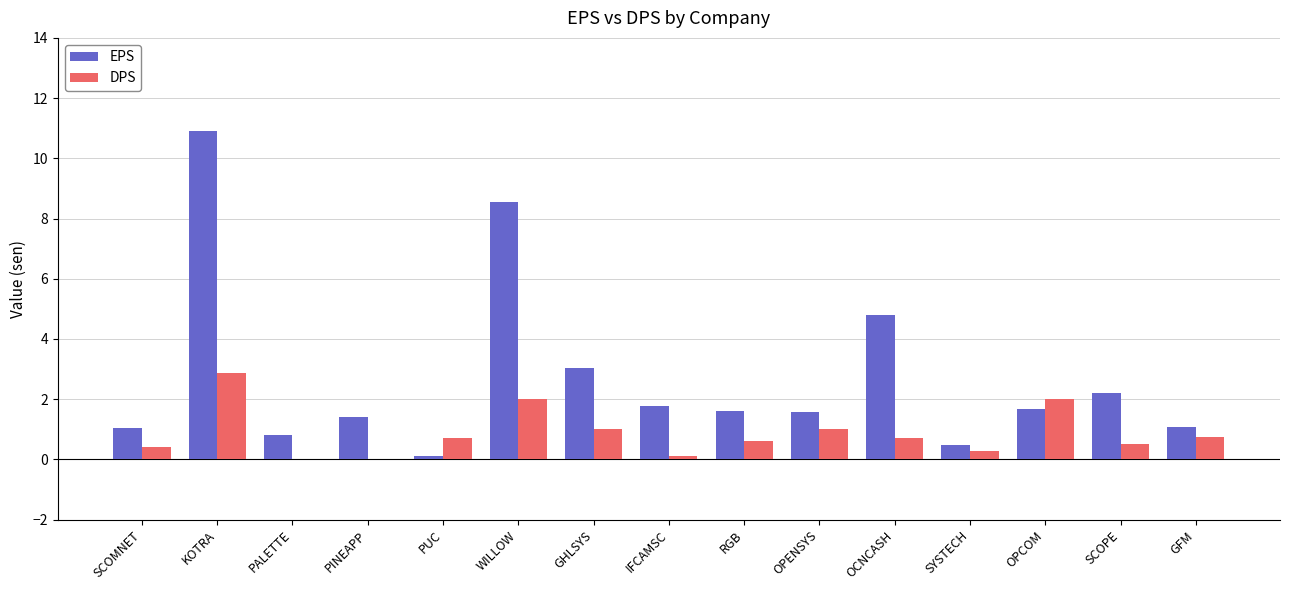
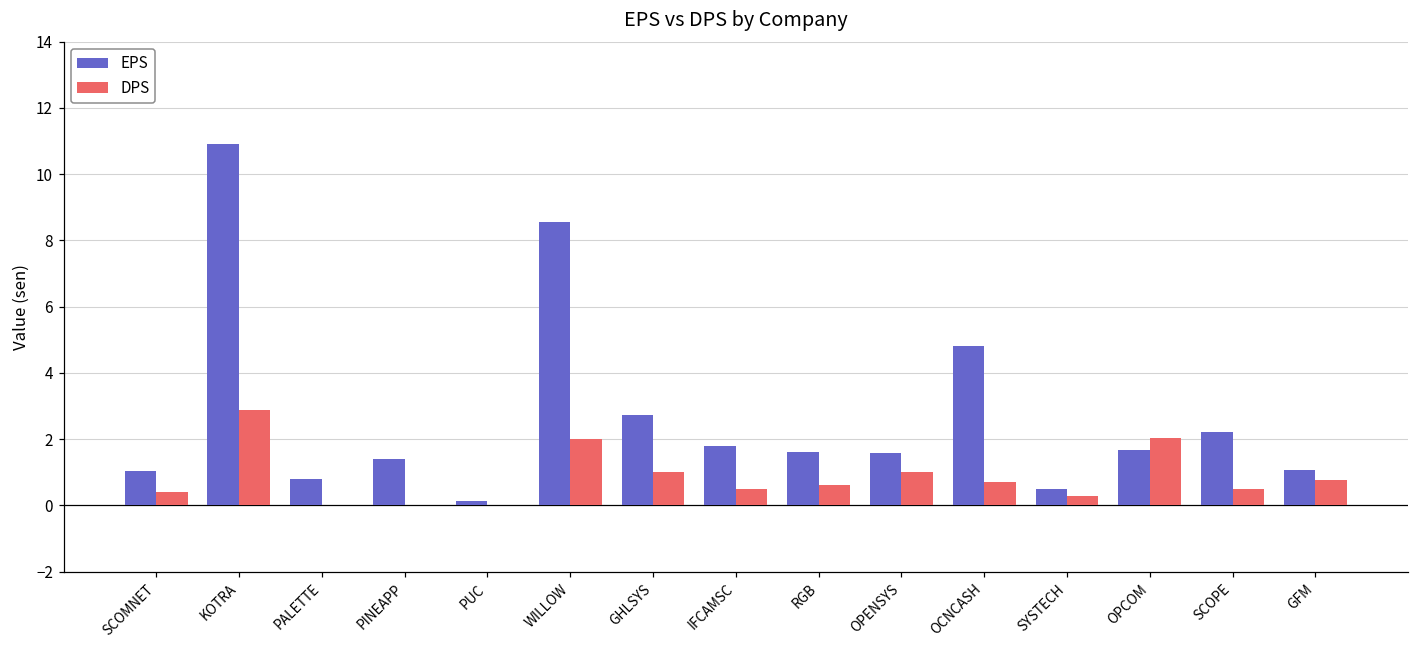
  {
    "EPS": {
      "SCOMNET": 1.0,
      "KOTRA": 10.9,
      "PALETTE": 0.8,
      "PINEAPP": 1.4,
      "PUC": 0.1,
      "WILLOW": 8.6,
-     "GHLSYS": 3.1,
+     "GHLSYS": 2.7,
      "IFCAMSC": 1.8,
      "RGB": 1.6,
      "OPENSYS": 1.6,
      "OCNCASH": 4.8,
      "SYSTECH": 0.5,
      "OPCOM": 1.7,
      "SCOPE": 2.2,
      "GFM": 1.1
    },
    "DPS": {
      "SCOMNET": 0.4,
      "KOTRA": 2.9,
      "PALETTE": 0.0,
      "PINEAPP": 0.0,
-     "PUC": 0.7,
+     "PUC": 0.0,
      "WILLOW": 2.0,
      "GHLSYS": 1.0,
-     "IFCAMSC": 0.1,
+     "IFCAMSC": 0.5,
      "RGB": 0.6,
      "OPENSYS": 1.0,
      "OCNCASH": 0.7,
      "SYSTECH": 0.3,
      "OPCOM": 2.0,
      "SCOPE": 0.5,
      "GFM": 0.8
    }
  }
